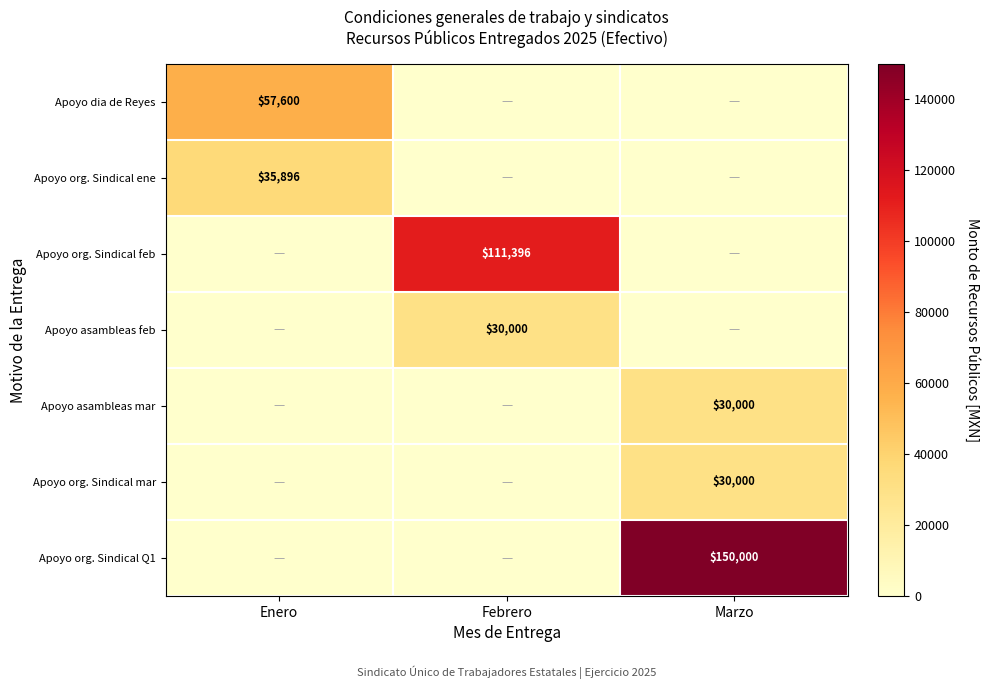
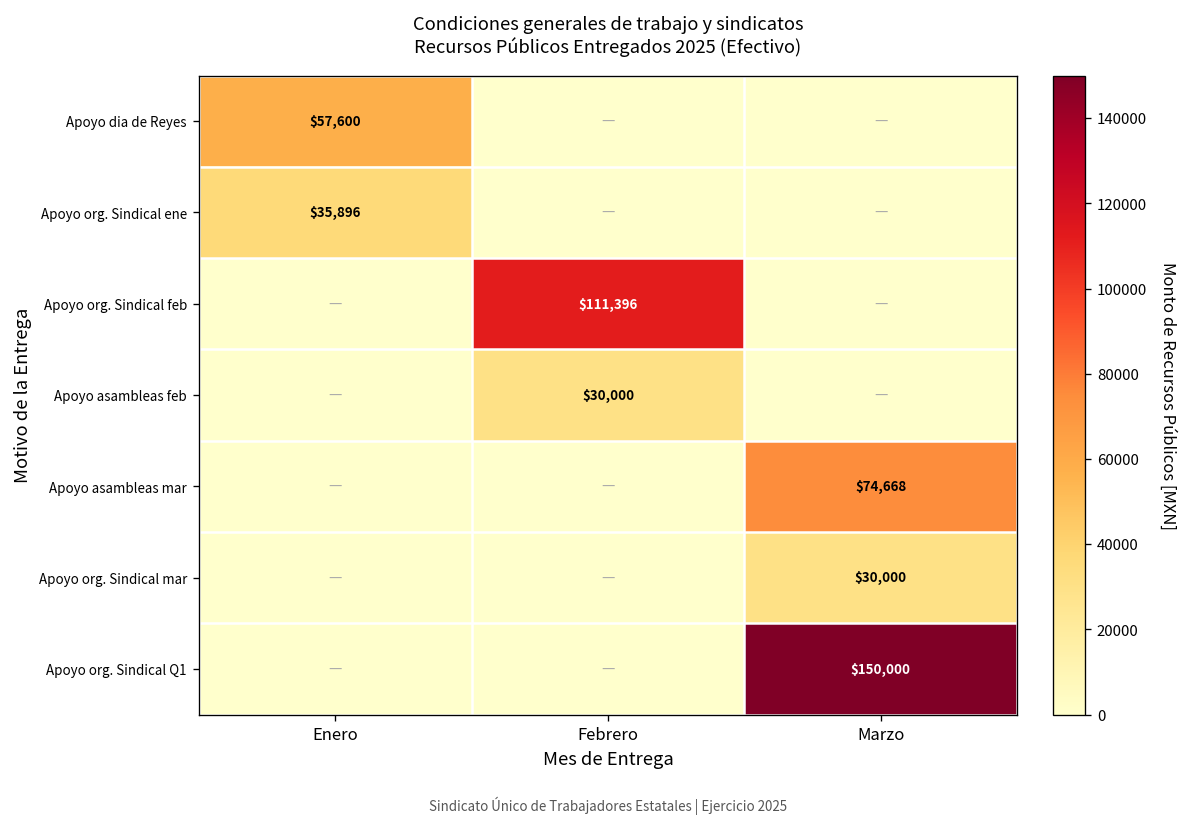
  {
    "Apoyo dia de Reyes": {
      "Enero": "$57,600"
    },
    "Apoyo org. Sindical ene": {
      "Enero": "$35,896"
    },
    "Apoyo org. Sindical feb": {
      "Febrero": "$111,396"
    },
    "Apoyo asambleas feb": {
      "Febrero": "$30,000"
    },
    "Apoyo asambleas mar": {
-     "Marzo": "$30,000"
+     "Marzo": "$74,668"
    },
    "Apoyo org. Sindical mar": {
      "Marzo": "$30,000"
    },
    "Apoyo org. Sindical Q1": {
      "Marzo": "$150,000"
    }
  }
